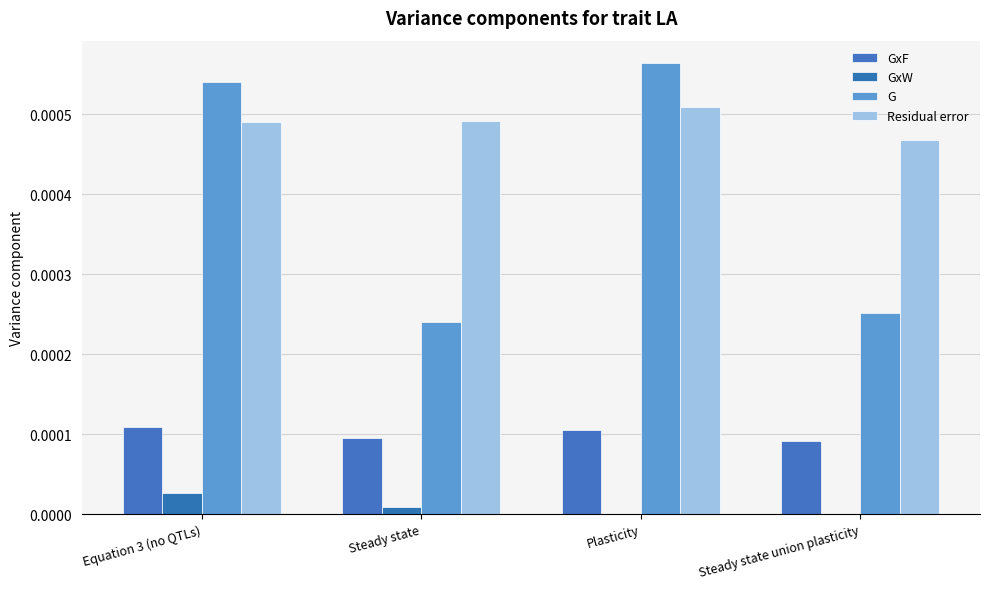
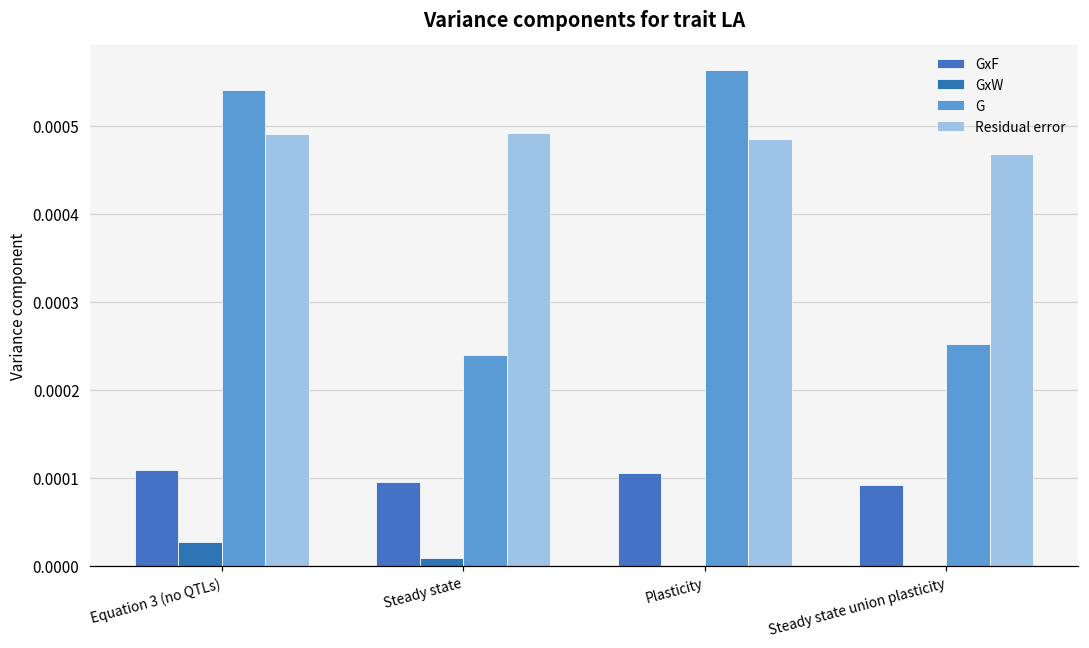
  {
    "Residual error": {
      "Equation 3 (no QTLs)": 0.00049,
      "Steady state": 0.00049,
-     "Plasticity": 0.00051,
+     "Plasticity": 0.00048,
      "Steady state union plasticity": 0.00047
    }
  }
